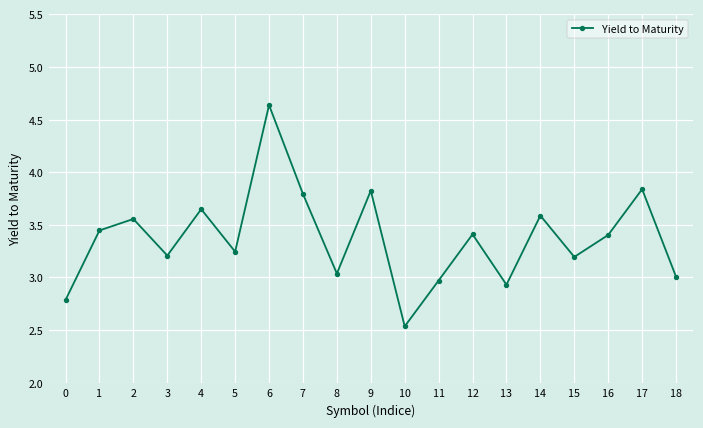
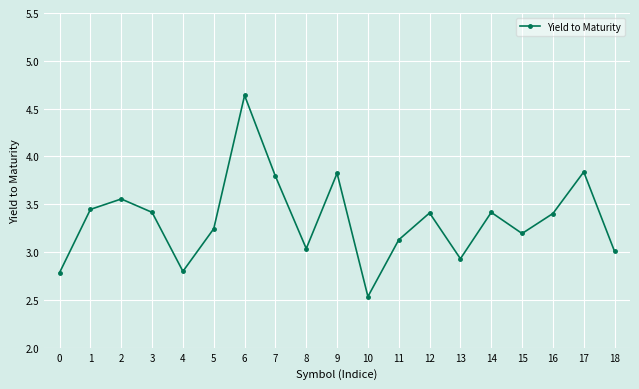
  {
    "0": 2.8,
    "1": 3.4,
    "2": 3.6,
-   "3": 3.2,
-   "4": 3.6,
+   "3": 3.4,
+   "4": 2.8,
    "5": 3.2,
    "6": 4.6,
    "7": 3.8,
    "8": 3.0,
    "9": 3.8,
    "10": 2.5,
-   "11": 3.0,
+   "11": 3.1,
    "12": 3.4,
    "13": 2.9,
-   "14": 3.6,
+   "14": 3.4,
    "15": 3.2,
    "16": 3.4,
    "17": 3.8,
    "18": 3.0
  }
